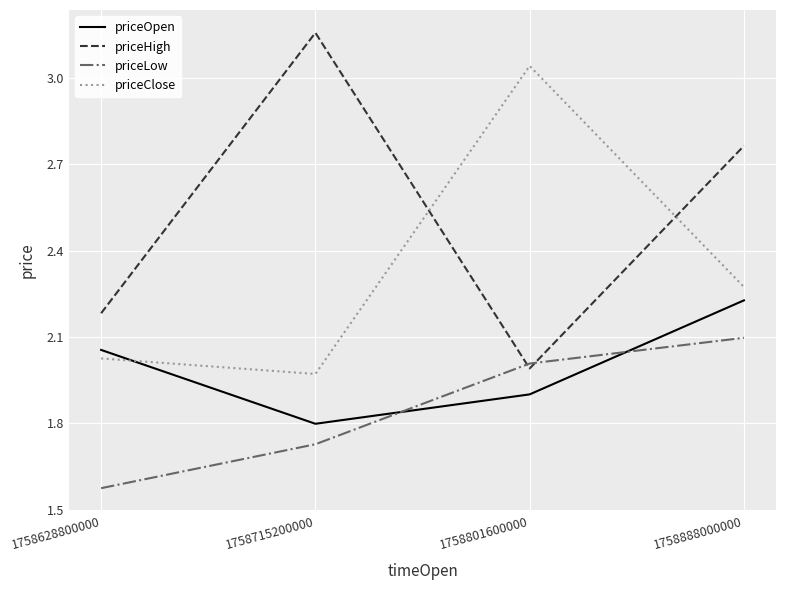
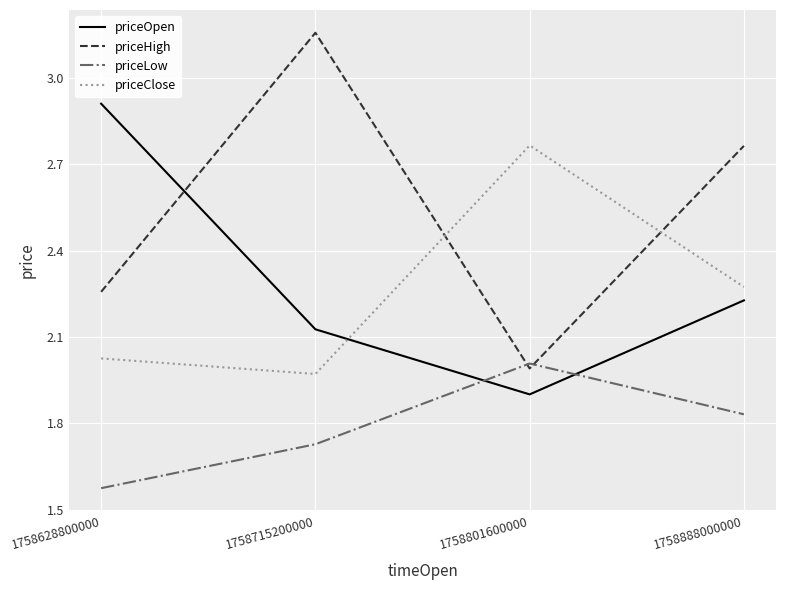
  {
    "priceOpen": {
-     "1758628800000": 2.06,
-     "1758715200000": 1.80,
+     "1758628800000": 2.91,
+     "1758715200000": 2.13,
      "1758801600000": 1.90,
      "1758888000000": 2.23
    },
    "priceHigh": {
-     "1758628800000": 2.18,
+     "1758628800000": 2.26,
      "1758715200000": 3.16,
      "1758801600000": 1.99,
      "1758888000000": 2.76
    },
    "priceLow": {
      "1758628800000": 1.58,
      "1758715200000": 1.73,
      "1758801600000": 2.01,
-     "1758888000000": 2.10
+     "1758888000000": 1.83
    },
    "priceClose": {
      "1758628800000": 2.03,
      "1758715200000": 1.97,
-     "1758801600000": 3.04,
+     "1758801600000": 2.77,
      "1758888000000": 2.27
    }
  }
